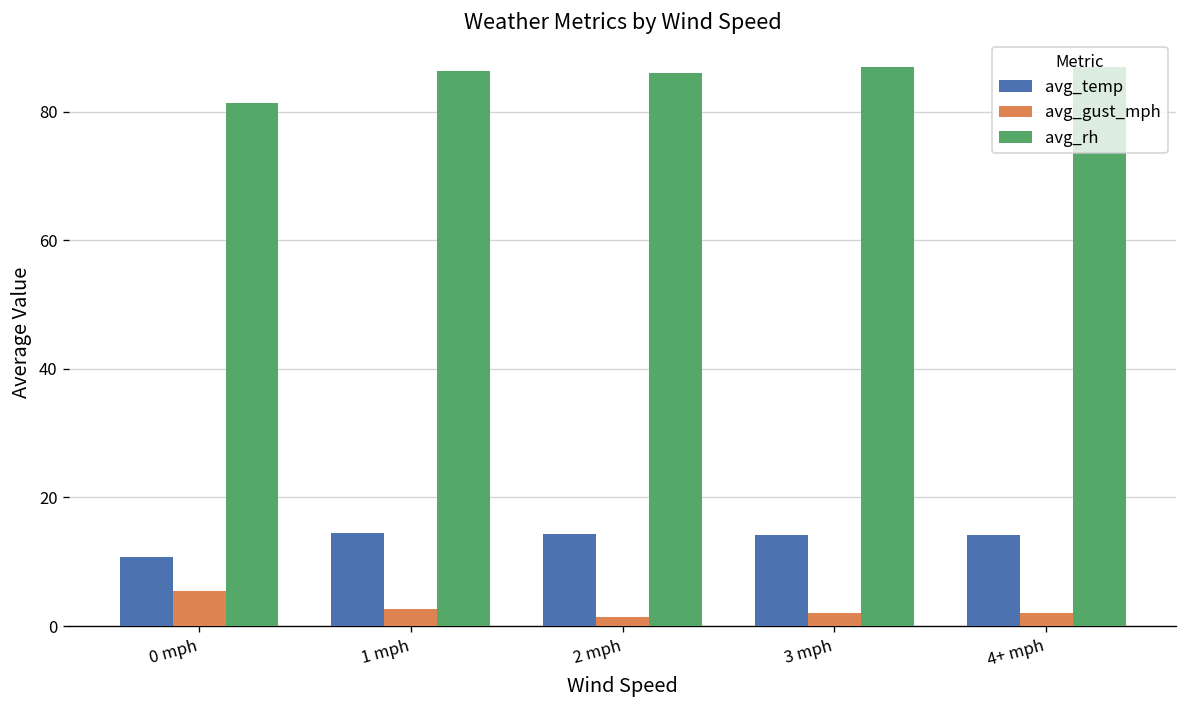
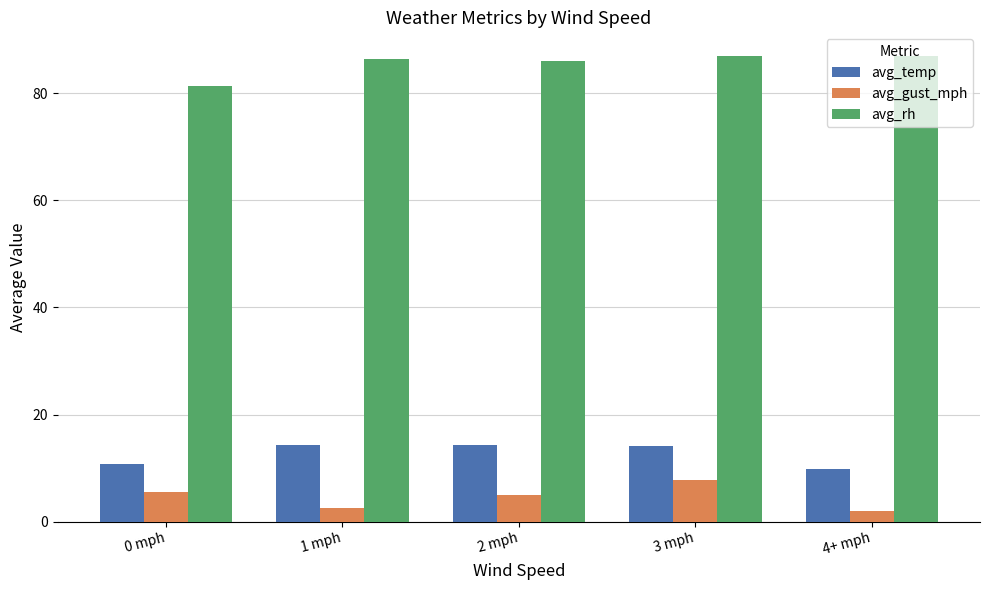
  {
    "avg_temp": {
      "0 mph": 11,
      "1 mph": 14,
      "2 mph": 14,
      "3 mph": 14,
-     "4+ mph": 14
+     "4+ mph": 10
    },
    "avg_gust_mph": {
      "0 mph": 6,
      "1 mph": 3,
-     "2 mph": 1,
-     "3 mph": 2,
+     "2 mph": 5,
+     "3 mph": 8,
      "4+ mph": 2
    },
    "avg_rh": {
      "0 mph": 81,
      "1 mph": 86,
      "2 mph": 86,
      "3 mph": 87
    }
  }
